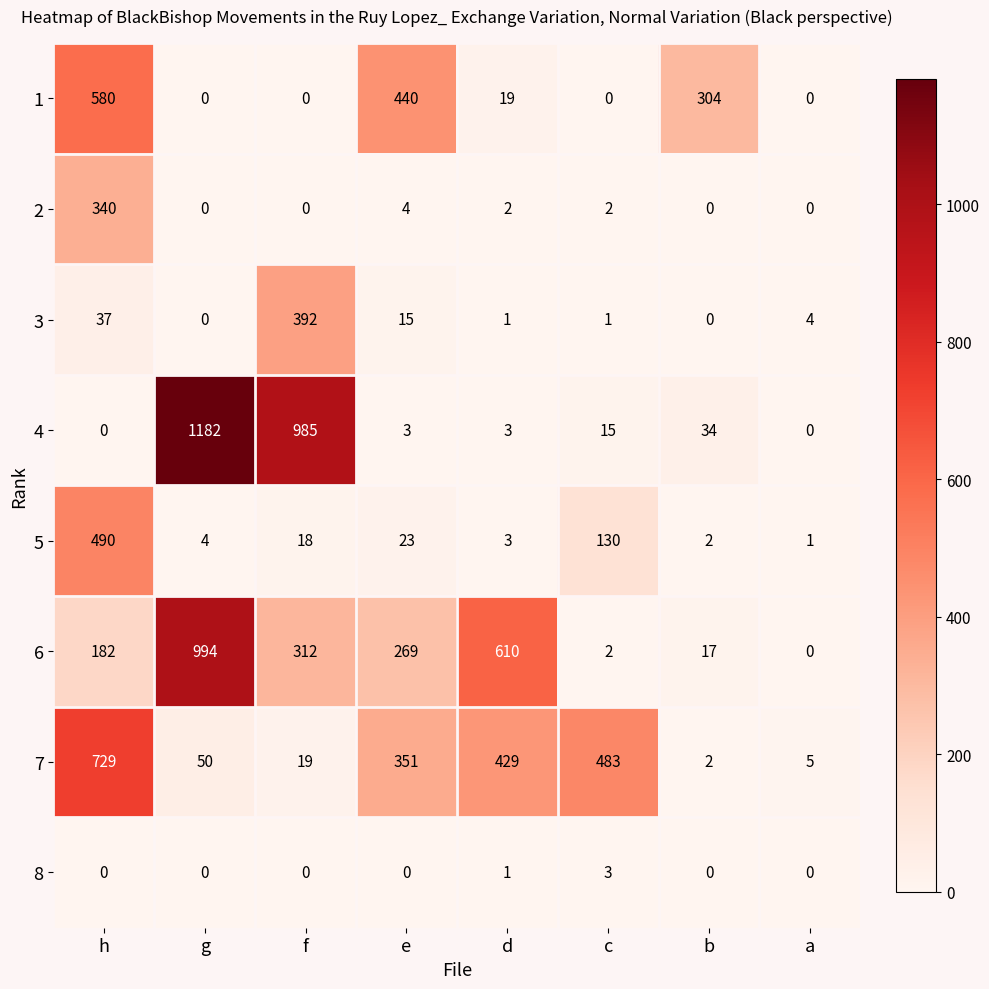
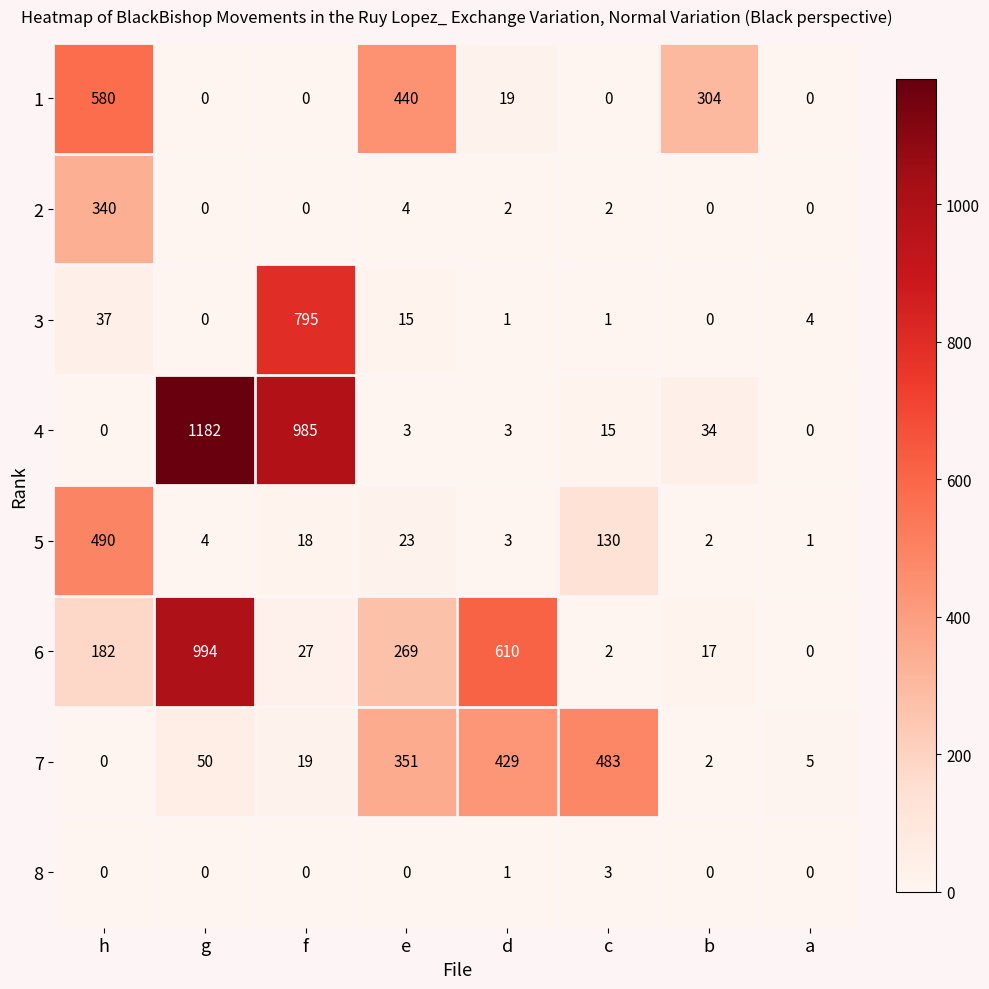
  {
    "1": {
      "h": 580,
      "g": 0,
      "f": 0,
      "e": 440,
      "d": 19,
      "c": 0,
      "b": 304,
      "a": 0
    },
    "2": {
      "h": 340,
      "g": 0,
      "f": 0,
      "e": 4,
      "d": 2,
      "c": 2,
      "b": 0,
      "a": 0
    },
    "3": {
      "h": 37,
      "g": 0,
-     "f": 392,
+     "f": 795,
      "e": 15,
      "d": 1,
      "c": 1,
      "b": 0,
      "a": 4
    },
    "4": {
      "h": 0,
      "g": 1182,
      "f": 985,
      "e": 3,
      "d": 3,
      "c": 15,
      "b": 34,
      "a": 0
    },
    "5": {
      "h": 490,
      "g": 4,
      "f": 18,
      "e": 23,
      "d": 3,
      "c": 130,
      "b": 2,
      "a": 1
    },
    "6": {
      "h": 182,
      "g": 994,
-     "f": 312,
+     "f": 27,
      "e": 269,
      "d": 610,
      "c": 2,
      "b": 17,
      "a": 0
    },
    "7": {
-     "h": 729,
+     "h": 0,
      "g": 50,
      "f": 19,
      "e": 351,
      "d": 429,
      "c": 483,
      "b": 2,
      "a": 5
    },
    "8": {
      "h": 0,
      "g": 0,
      "f": 0,
      "e": 0,
      "d": 1,
      "c": 3,
      "b": 0,
      "a": 0
    }
  }
